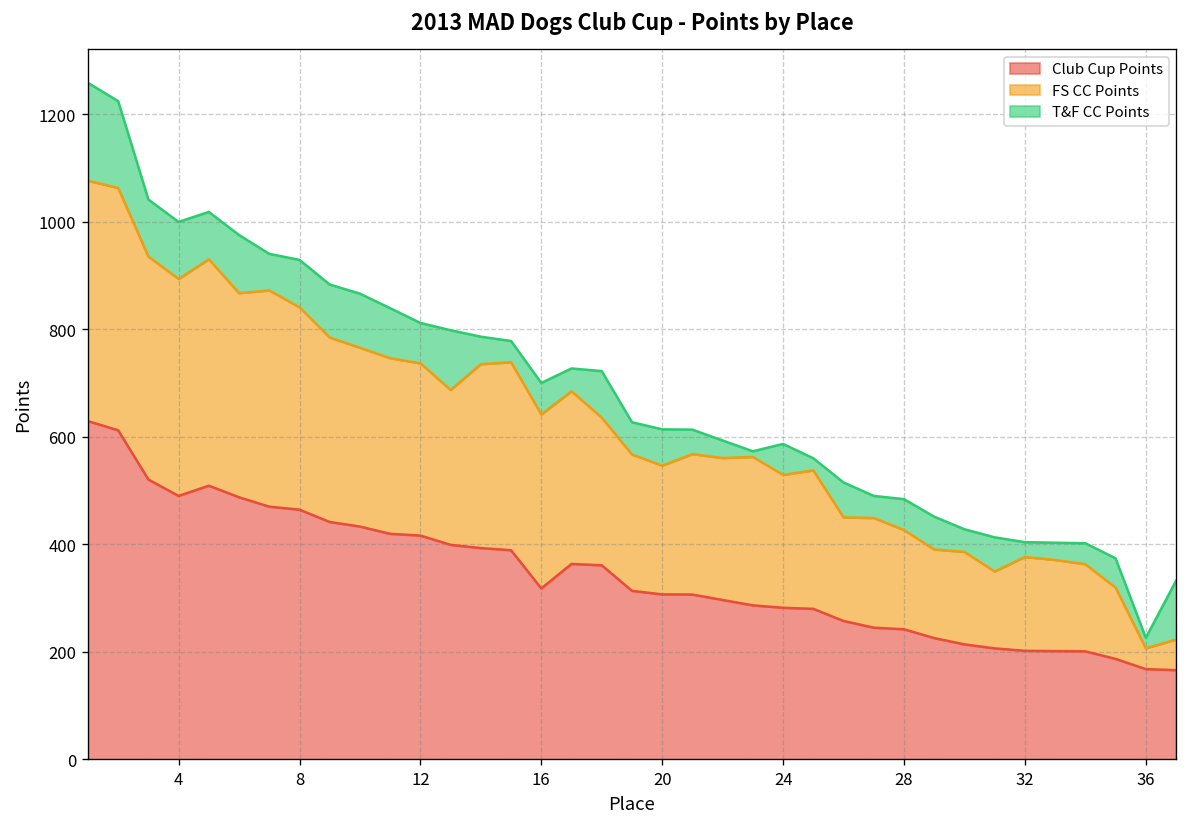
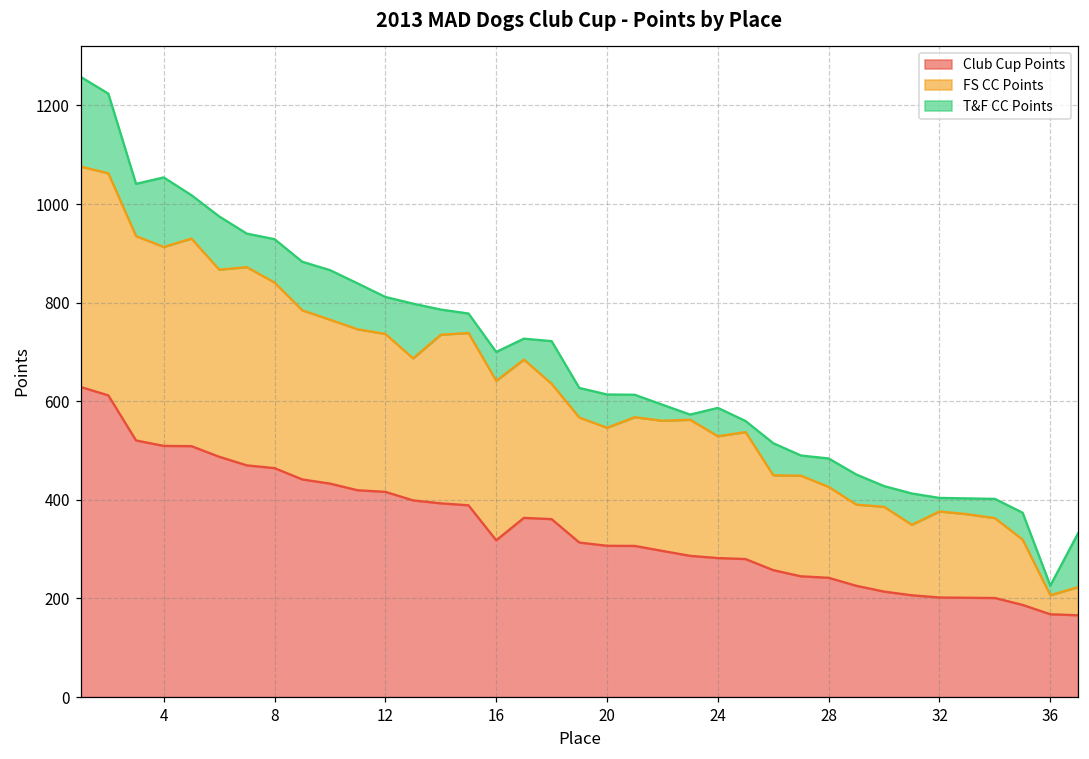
  {
    "Club Cup Points": {
-     "4": 490,
+     "4": 510,
      "8": 460,
      "12": 420,
      "16": 320,
      "20": 310,
      "24": 280,
      "28": 240,
      "32": 200,
      "36": 170
    },
    "FS CC Points": {
      "4": 400,
      "8": 380,
      "12": 320,
      "16": 320,
      "20": 240,
      "24": 250,
      "28": 180,
      "32": 170,
      "36": 40
    },
    "T&F CC Points": {
-     "4": 110,
+     "4": 140,
      "8": 90,
      "12": 80,
      "16": 60,
      "20": 70,
      "24": 60,
      "28": 60,
      "32": 30,
      "36": 20
    }
  }
